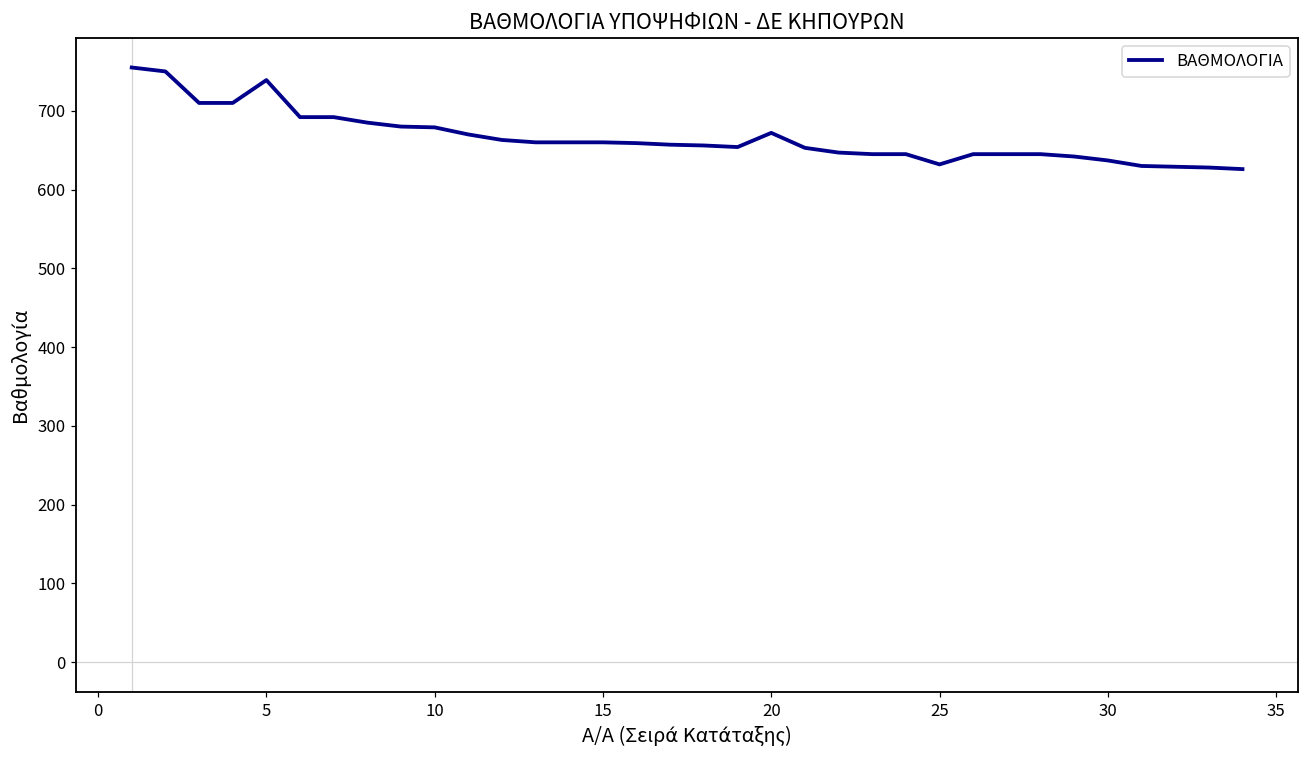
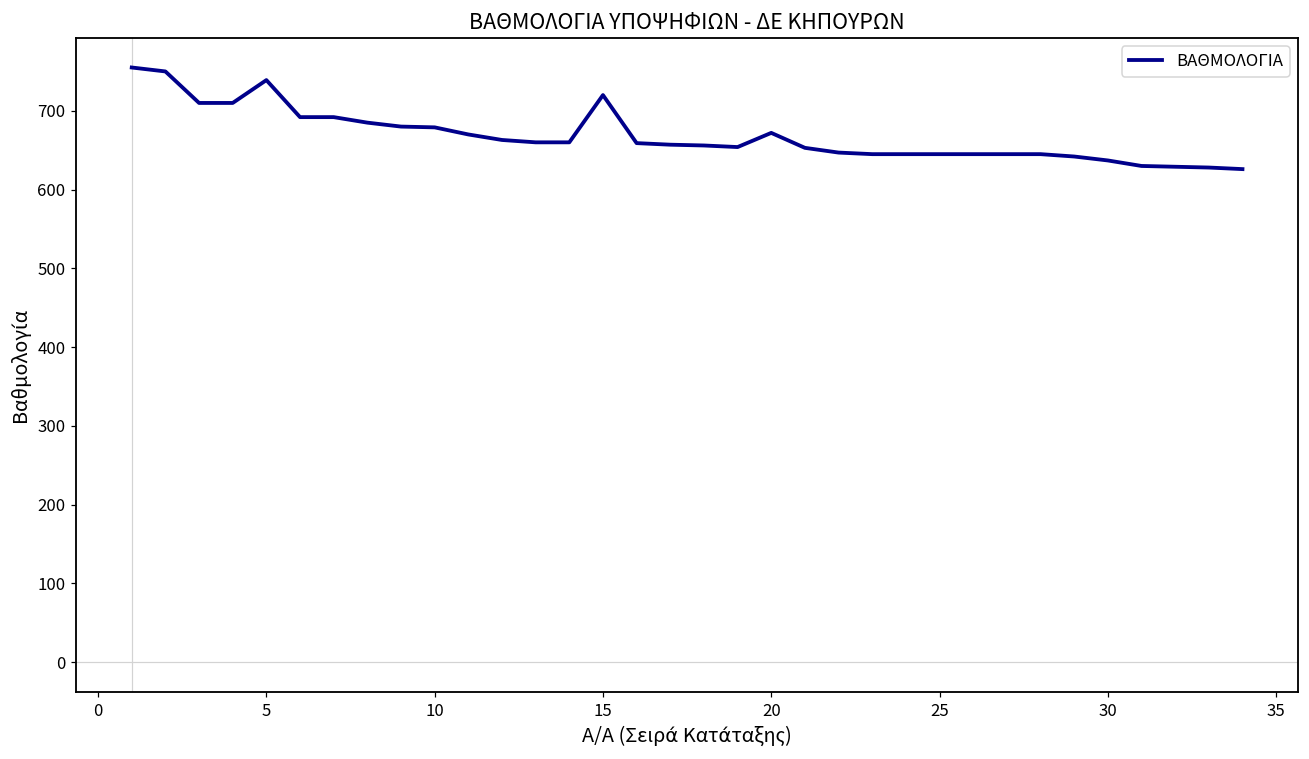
  {
    "5": 740,
    "10": 680,
-   "15": 660,
+   "15": 720,
    "20": 670,
-   "25": 630,
+   "25": 650,
    "30": 640
  }
